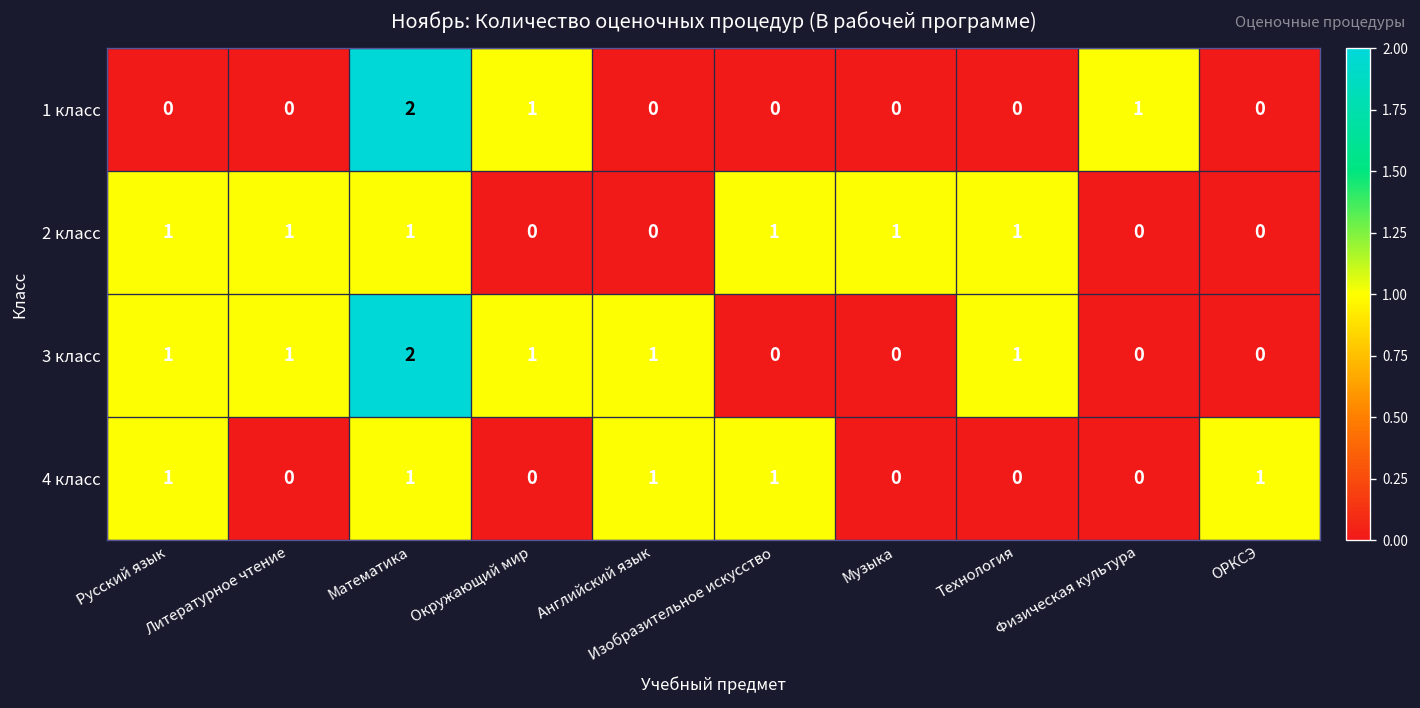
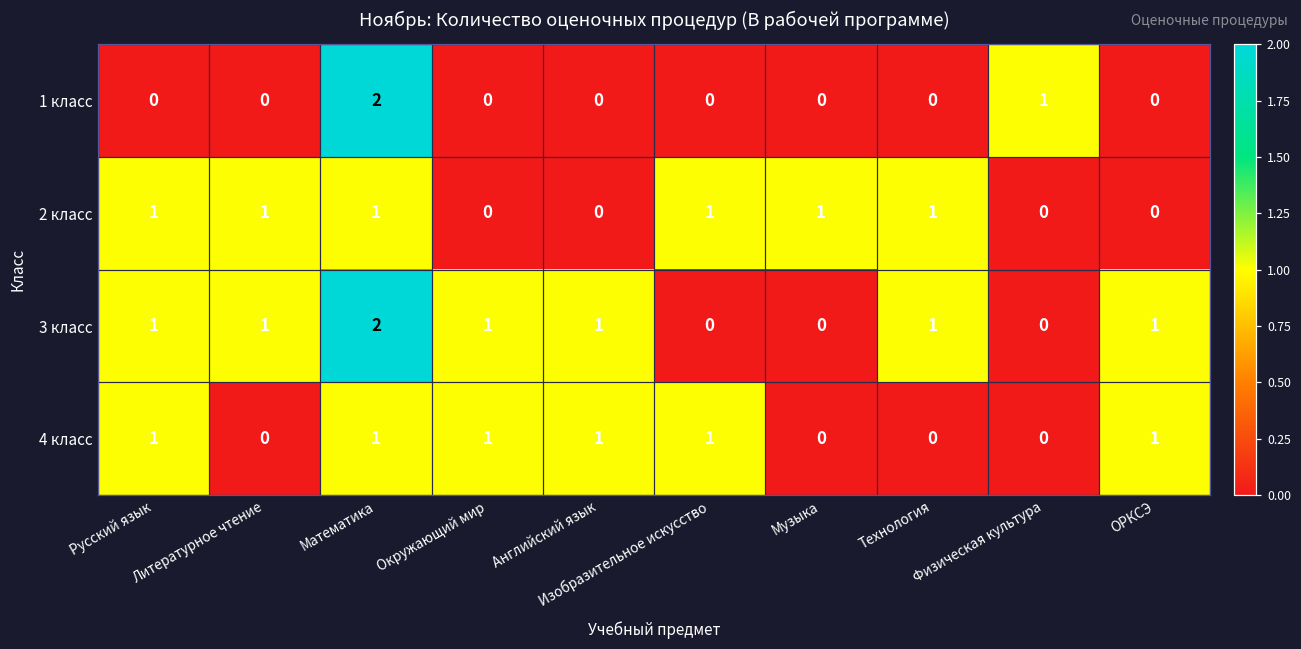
  {
    "1 класс": {
      "Русский язык": 0,
      "Литературное чтение": 0,
      "Математика": 2,
-     "Окружающий мир": 1,
+     "Окружающий мир": 0,
      "Английский язык": 0,
      "Изобразительное искусство": 0,
      "Музыка": 0,
      "Технология": 0,
      "Физическая культура": 1,
      "ОРКСЭ": 0
    },
    "2 класс": {
      "Русский язык": 1,
      "Литературное чтение": 1,
      "Математика": 1,
      "Окружающий мир": 0,
      "Английский язык": 0,
      "Изобразительное искусство": 1,
      "Музыка": 1,
      "Технология": 1,
      "Физическая культура": 0,
      "ОРКСЭ": 0
    },
    "3 класс": {
      "Русский язык": 1,
      "Литературное чтение": 1,
      "Математика": 2,
      "Окружающий мир": 1,
      "Английский язык": 1,
      "Изобразительное искусство": 0,
      "Музыка": 0,
      "Технология": 1,
      "Физическая культура": 0,
-     "ОРКСЭ": 0
+     "ОРКСЭ": 1
    },
    "4 класс": {
      "Русский язык": 1,
      "Литературное чтение": 0,
      "Математика": 1,
-     "Окружающий мир": 0,
+     "Окружающий мир": 1,
      "Английский язык": 1,
      "Изобразительное искусство": 1,
      "Музыка": 0,
      "Технология": 0,
      "Физическая культура": 0,
      "ОРКСЭ": 1
    }
  }
